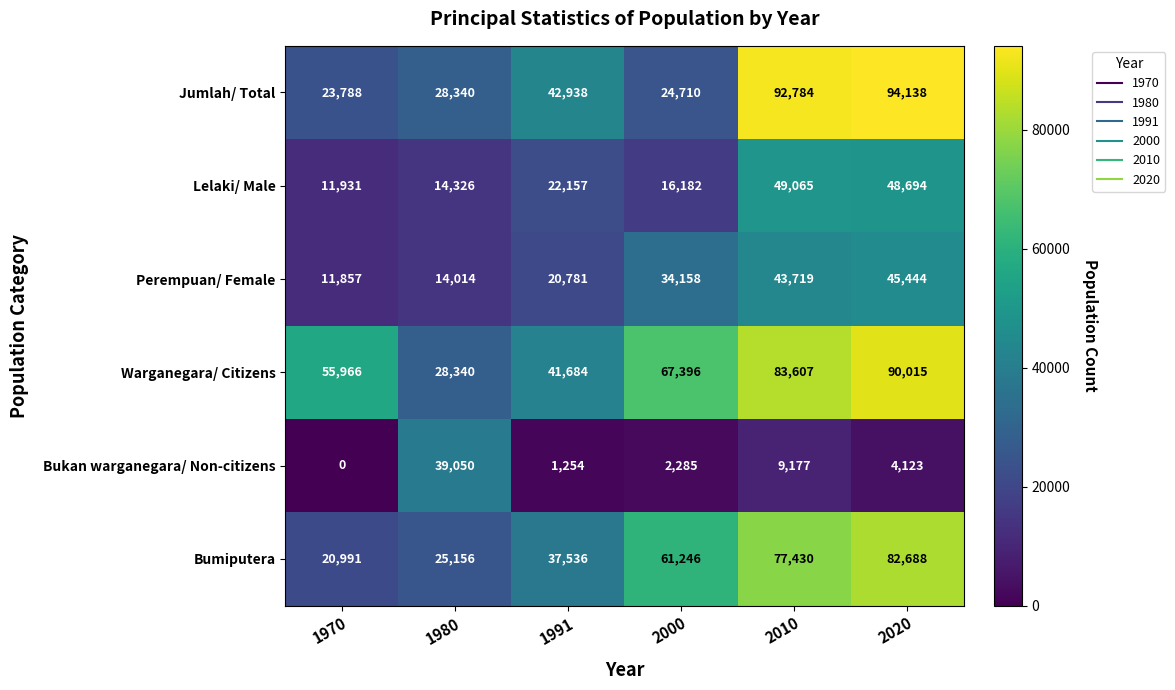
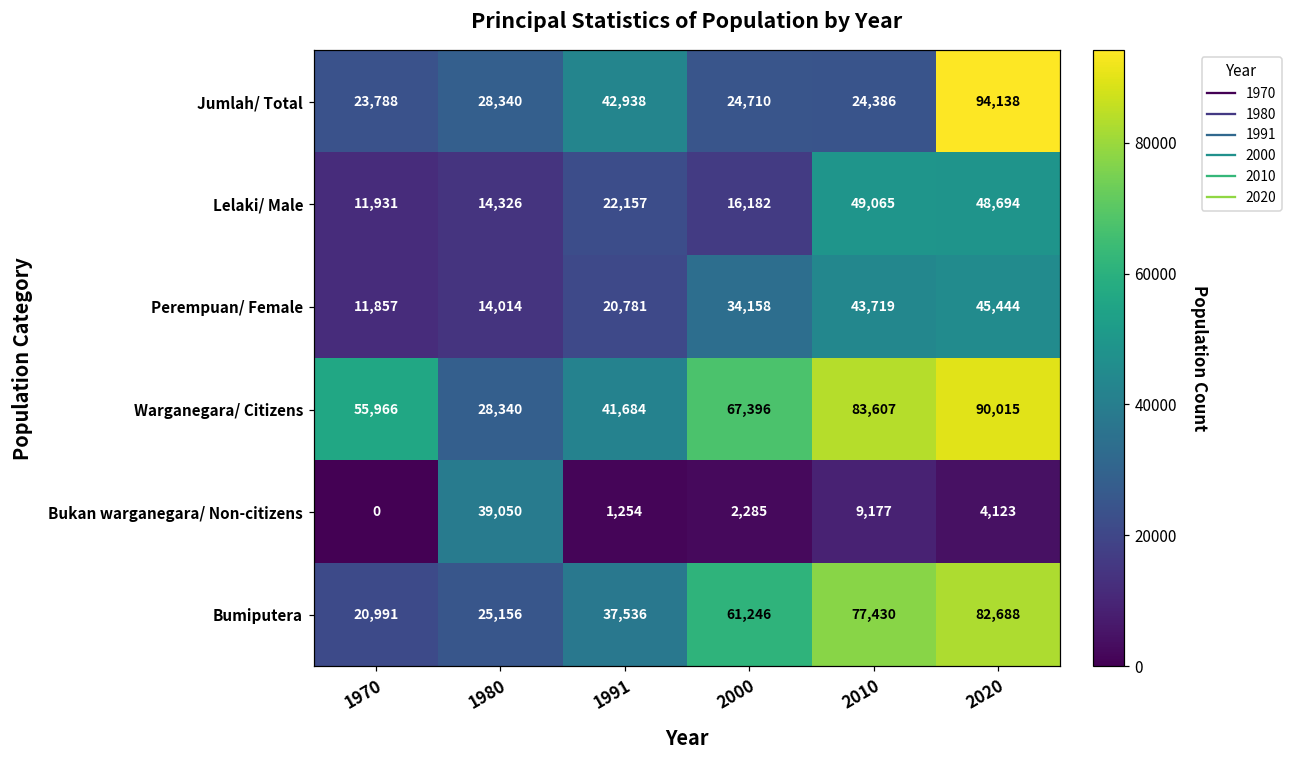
  {
    "Jumlah/ Total": {
      "1970": "23,788",
      "1980": "28,340",
      "1991": "42,938",
      "2000": "24,710",
-     "2010": "92,784",
+     "2010": "24,386",
      "2020": "94,138"
    },
    "Lelaki/ Male": {
      "1970": "11,931",
      "1980": "14,326",
      "1991": "22,157",
      "2000": "16,182",
      "2010": "49,065",
      "2020": "48,694"
    },
    "Perempuan/ Female": {
      "1970": "11,857",
      "1980": "14,014",
      "1991": "20,781",
      "2000": "34,158",
      "2010": "43,719",
      "2020": "45,444"
    },
    "Warganegara/ Citizens": {
      "1970": "55,966",
      "1980": "28,340",
      "1991": "41,684",
      "2000": "67,396",
      "2010": "83,607",
      "2020": "90,015"
    },
    "Bukan warganegara/ Non-citizens": {
      "1970": "0",
      "1980": "39,050",
      "1991": "1,254",
      "2000": "2,285",
      "2010": "9,177",
      "2020": "4,123"
    },
    "Bumiputera": {
      "1970": "20,991",
      "1980": "25,156",
      "1991": "37,536",
      "2000": "61,246",
      "2010": "77,430",
      "2020": "82,688"
    }
  }
